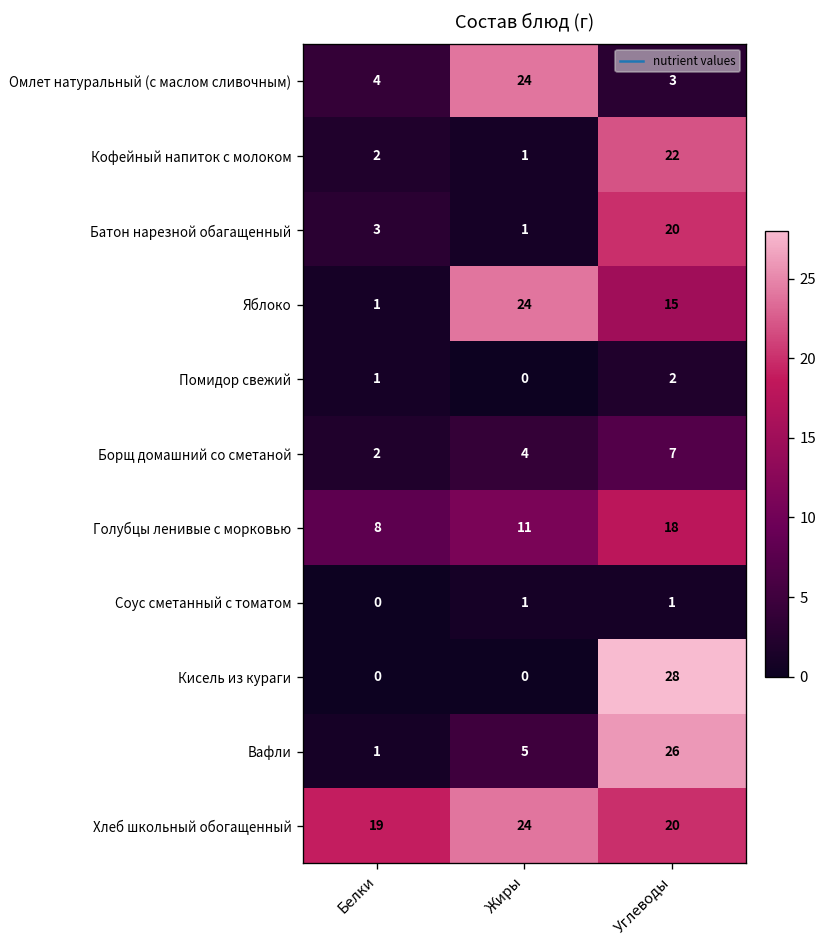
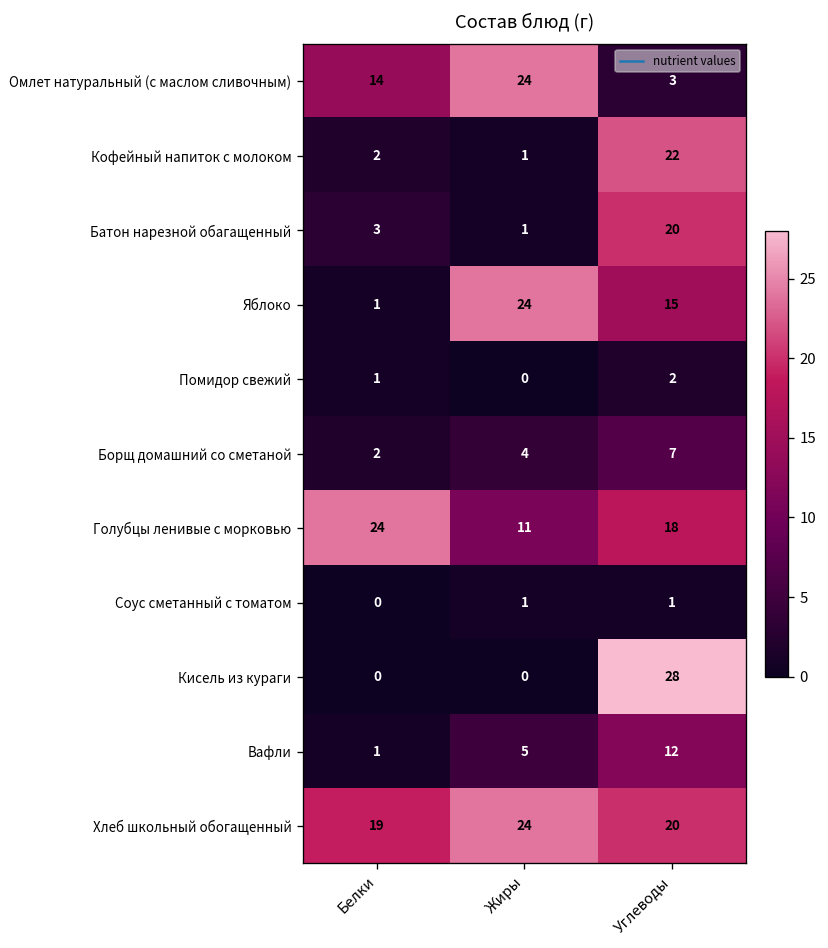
  {
    "Омлет натуральный (с маслом сливочным)": {
-     "Белки": 4,
+     "Белки": 14,
      "Жиры": 24,
      "Углеводы": 3
    },
    "Кофейный напиток с молоком": {
      "Белки": 2,
      "Жиры": 1,
      "Углеводы": 22
    },
    "Батон нарезной обагащенный": {
      "Белки": 3,
      "Жиры": 1,
      "Углеводы": 20
    },
    "Яблоко": {
      "Белки": 1,
      "Жиры": 24,
      "Углеводы": 15
    },
    "Помидор свежий": {
      "Белки": 1,
      "Жиры": 0,
      "Углеводы": 2
    },
    "Борщ домашний со сметаной": {
      "Белки": 2,
      "Жиры": 4,
      "Углеводы": 7
    },
    "Голубцы ленивые с морковью": {
-     "Белки": 8,
+     "Белки": 24,
      "Жиры": 11,
      "Углеводы": 18
    },
    "Соус сметанный с томатом": {
      "Белки": 0,
      "Жиры": 1,
      "Углеводы": 1
    },
    "Кисель из кураги": {
      "Белки": 0,
      "Жиры": 0,
      "Углеводы": 28
    },
    "Вафли": {
      "Белки": 1,
      "Жиры": 5,
-     "Углеводы": 26
+     "Углеводы": 12
    },
    "Хлеб школьный обогащенный": {
      "Белки": 19,
      "Жиры": 24,
      "Углеводы": 20
    }
  }
